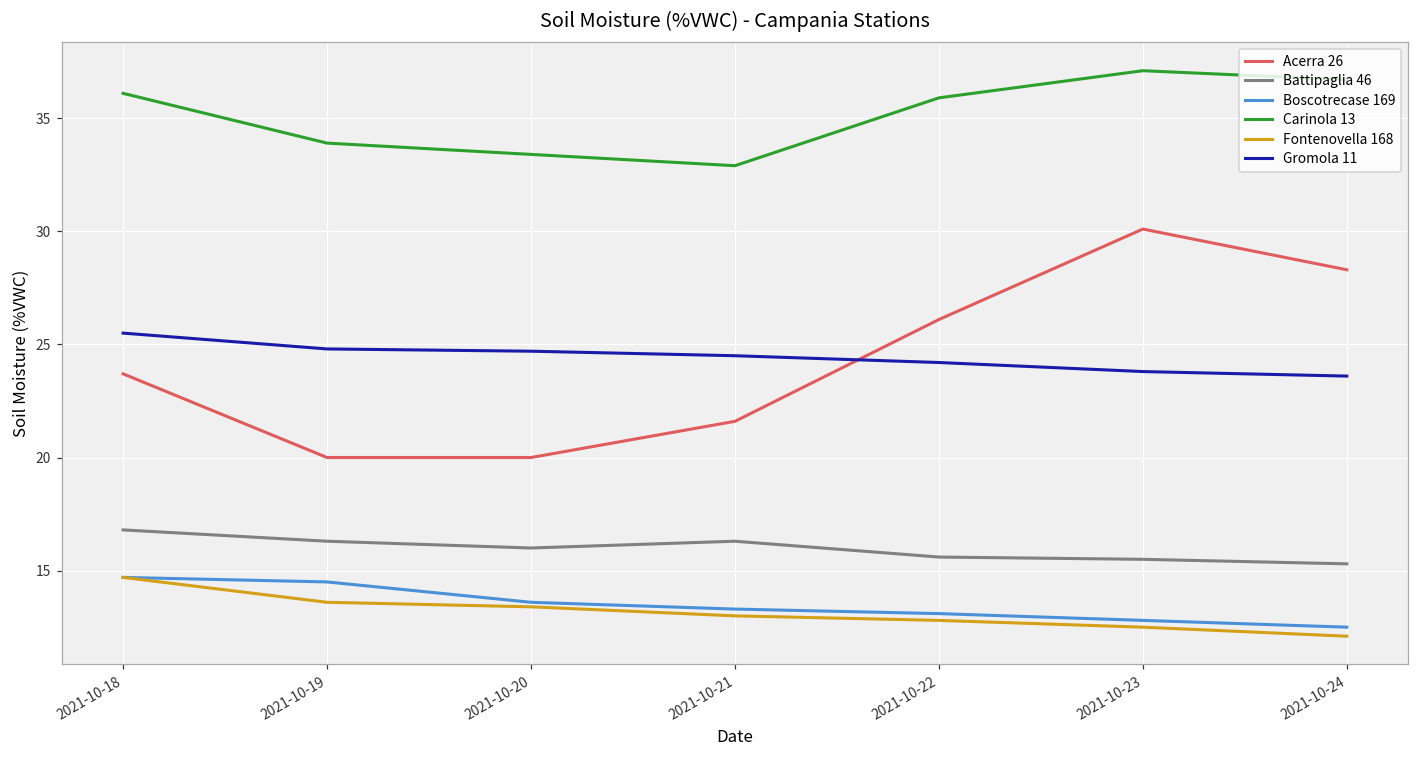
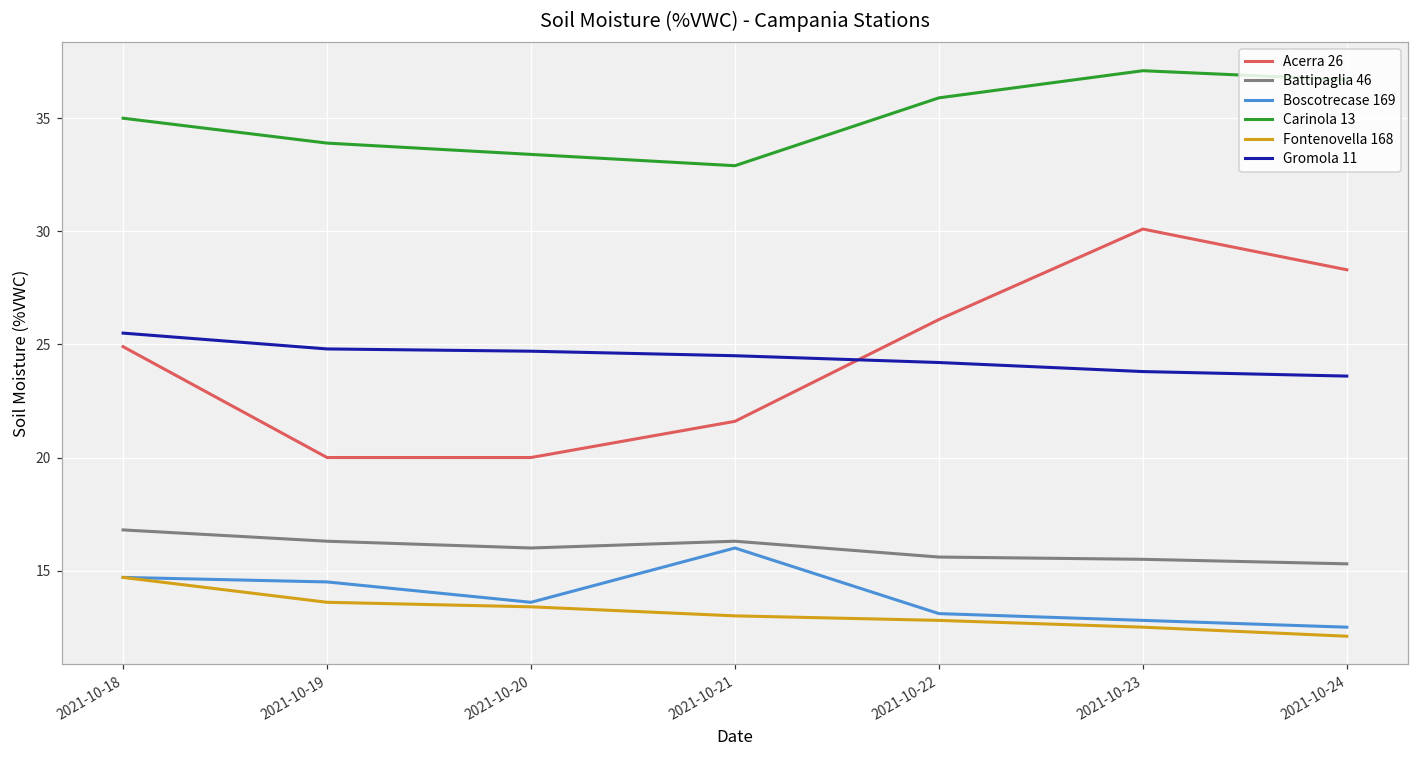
  {
    "Acerra 26": {
-     "2021-10-18": 23.7,
+     "2021-10-18": 24.9,
      "2021-10-19": 20.0,
      "2021-10-20": 20.0,
      "2021-10-21": 21.6,
      "2021-10-22": 26.1,
      "2021-10-23": 30.1,
      "2021-10-24": 28.3
    },
    "Battipaglia 46": {
      "2021-10-18": 16.8,
      "2021-10-19": 16.3,
      "2021-10-20": 16.0,
      "2021-10-21": 16.3,
      "2021-10-22": 15.6,
      "2021-10-23": 15.5,
      "2021-10-24": 15.3
    },
    "Boscotrecase 169": {
      "2021-10-19": 14.5,
      "2021-10-20": 13.6,
-     "2021-10-21": 13.3,
+     "2021-10-21": 16.0,
      "2021-10-22": 13.1,
      "2021-10-23": 12.8,
      "2021-10-24": 12.5
    },
    "Carinola 13": {
-     "2021-10-18": 36.1,
+     "2021-10-18": 35.0,
      "2021-10-19": 33.9,
      "2021-10-20": 33.4,
      "2021-10-21": 32.9,
      "2021-10-22": 35.9,
      "2021-10-23": 37.1
    },
    "Fontenovella 168": {
      "2021-10-19": 13.6,
      "2021-10-20": 13.4,
      "2021-10-21": 13.0,
      "2021-10-22": 12.8,
      "2021-10-23": 12.5,
      "2021-10-24": 12.1
    },
    "Gromola 11": {
      "2021-10-18": 25.5,
      "2021-10-19": 24.8,
      "2021-10-20": 24.7,
      "2021-10-21": 24.5,
      "2021-10-22": 24.2,
      "2021-10-23": 23.8,
      "2021-10-24": 23.6
    }
  }
